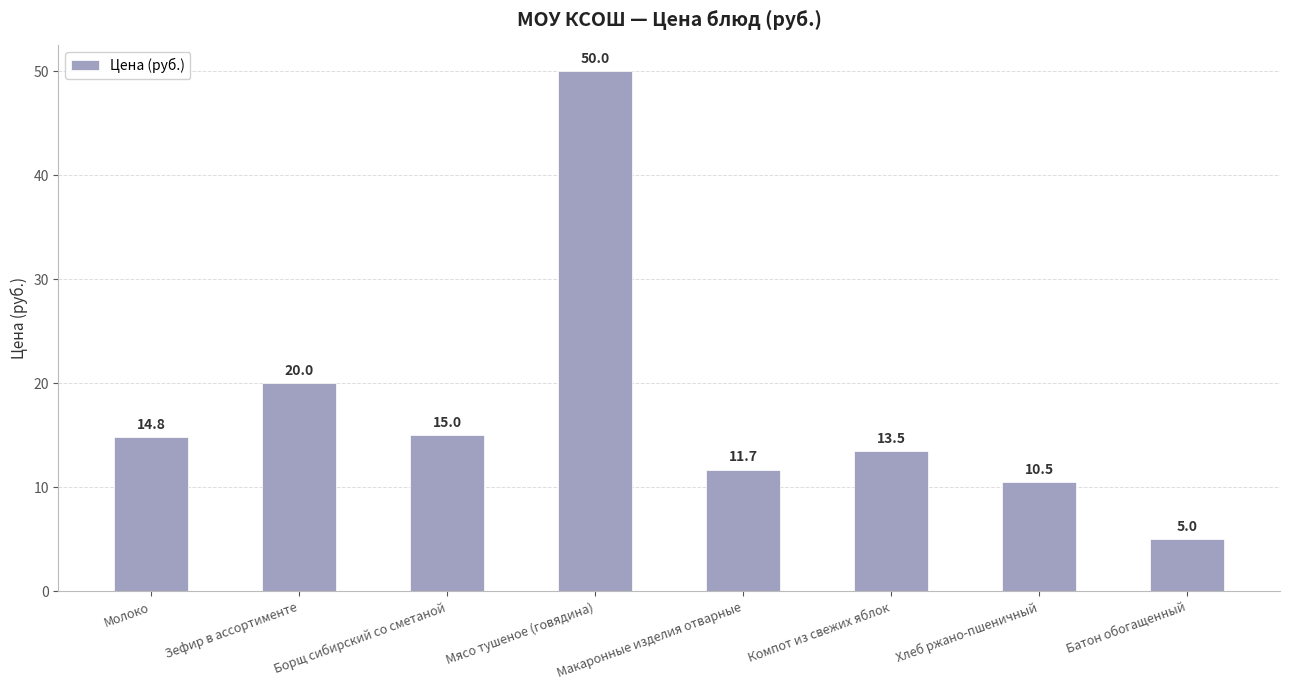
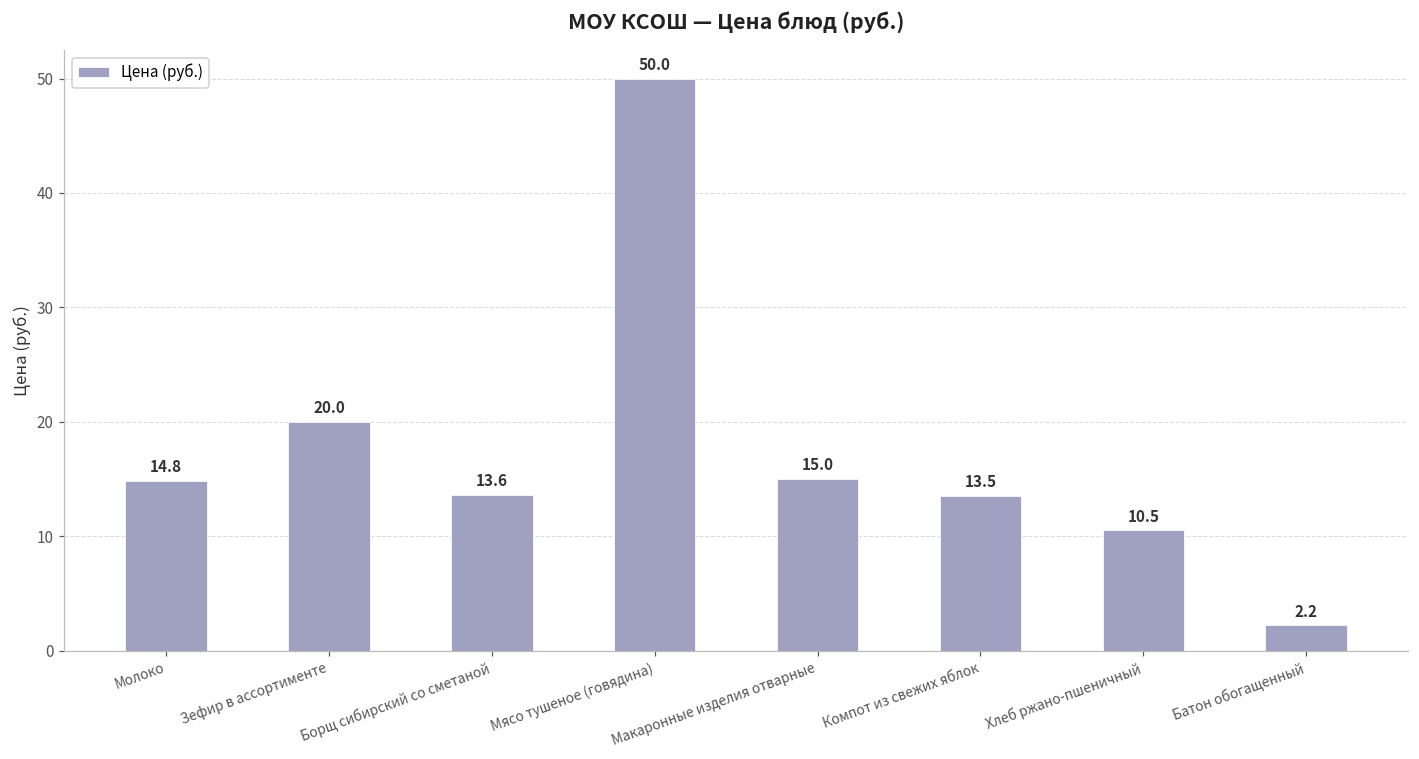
  {
    "Молоко": 14.8,
    "Зефир в ассортименте": 20.0,
-   "Борщ сибирский со сметаной": 15.0,
+   "Борщ сибирский со сметаной": 13.6,
    "Мясо тушеное (говядина)": 50.0,
-   "Макаронные изделия отварные": 11.7,
+   "Макаронные изделия отварные": 15.0,
    "Компот из свежих яблок": 13.5,
    "Хлеб ржано-пшеничный": 10.5,
-   "Батон обогащенный": 5.0
+   "Батон обогащенный": 2.2
  }
